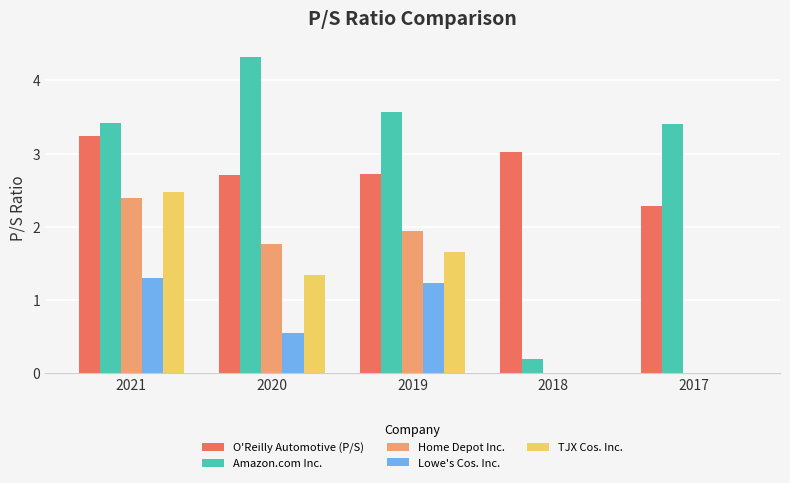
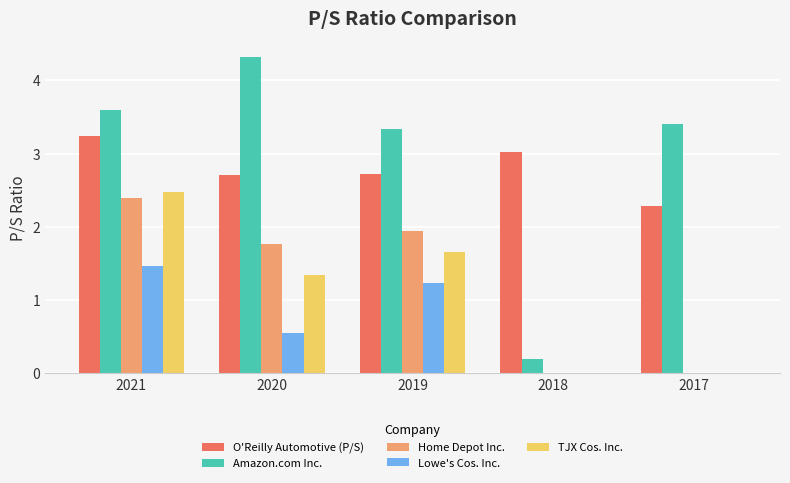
  {
    "Amazon.com Inc.": {
-     "2021": 3.4,
+     "2021": 3.6,
      "2020": 4.3,
-     "2019": 3.6,
+     "2019": 3.3,
      "2018": 0.2,
      "2017": 3.4
    },
    "Lowe's Cos. Inc.": {
-     "2021": 1.3,
+     "2021": 1.5,
      "2020": 0.6,
      "2019": 1.2,
      "2018": 0.0,
      "2017": 0.0
    }
  }
